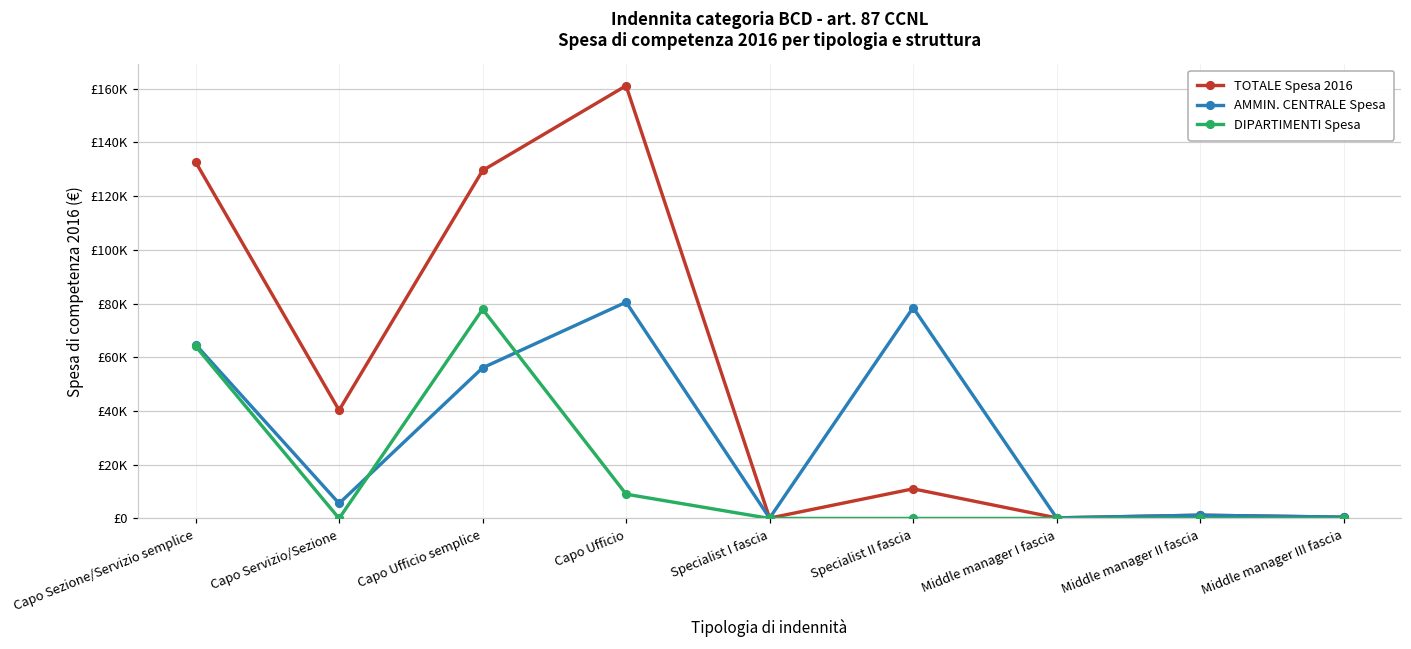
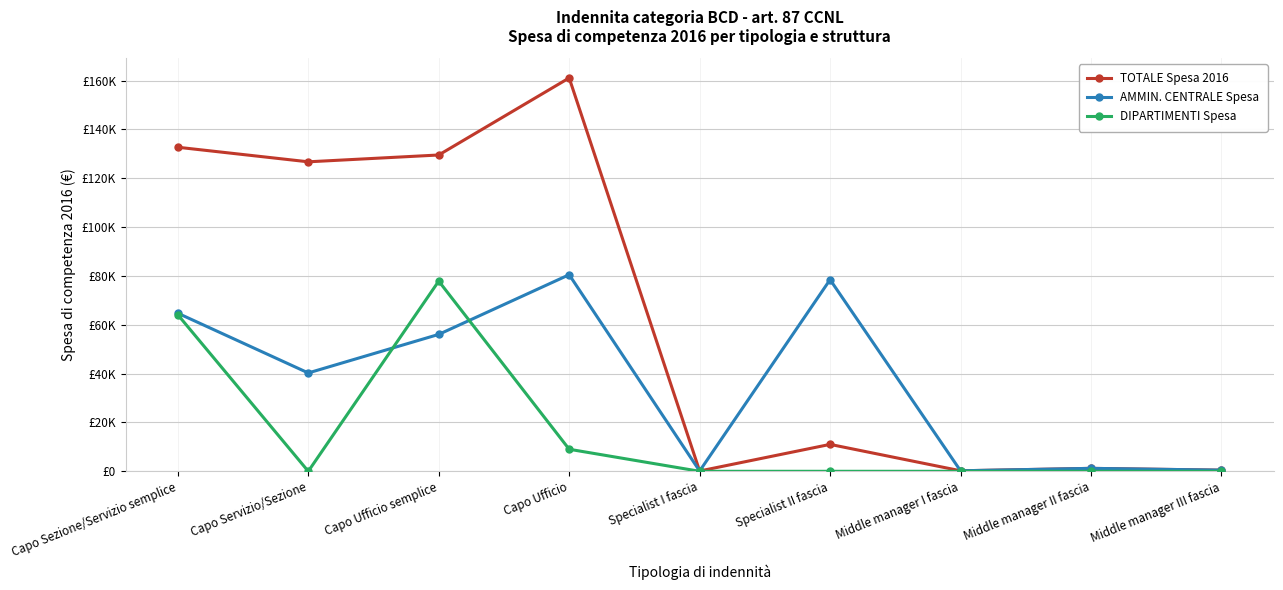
  {
    "TOTALE Spesa 2016": {
      "Capo Sezione/Servizio semplice": "£133000",
-     "Capo Servizio/Sezione": "£40000",
+     "Capo Servizio/Sezione": "£127000",
      "Capo Ufficio semplice": "£130000",
      "Capo Ufficio": "£161000",
      "Specialist II fascia": "£11000"
    },
    "AMMIN. CENTRALE Spesa": {
-     "Capo Servizio/Sezione": "£6000",
+     "Capo Servizio/Sezione": "£40000",
      "Capo Ufficio semplice": "£56000",
      "Capo Ufficio": "£81000",
      "Specialist II fascia": "£78000"
    },
    "DIPARTIMENTI Spesa": {
      "Capo Servizio/Sezione": "£0",
      "Capo Ufficio semplice": "£78000",
      "Capo Ufficio": "£9000",
      "Specialist II fascia": "£0",
      "Middle manager II fascia": "£0"
    }
  }
